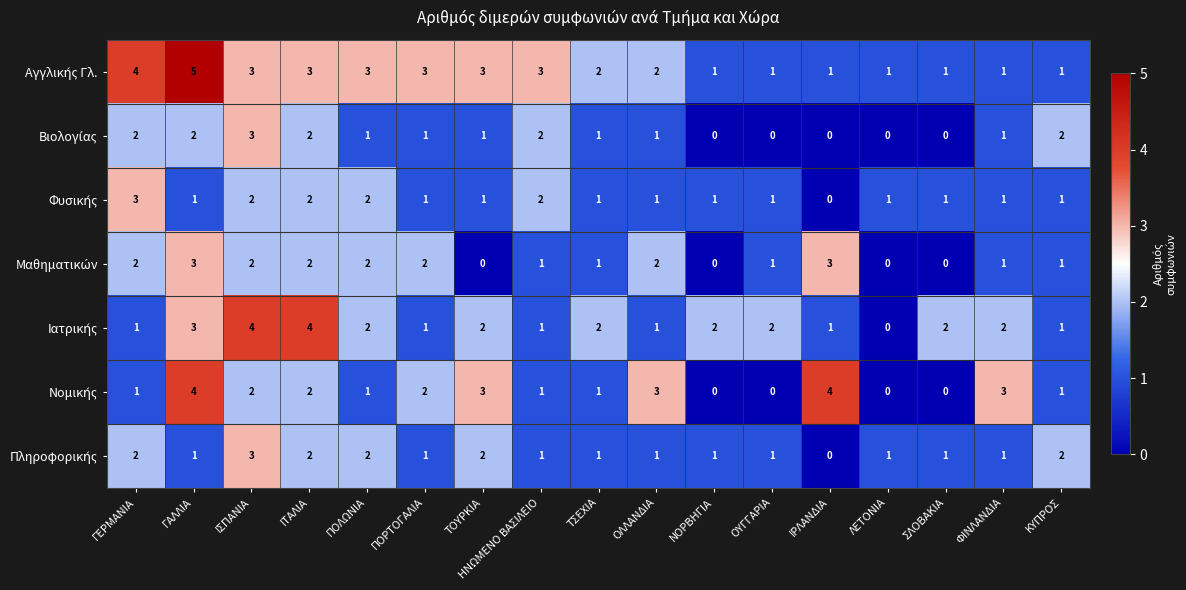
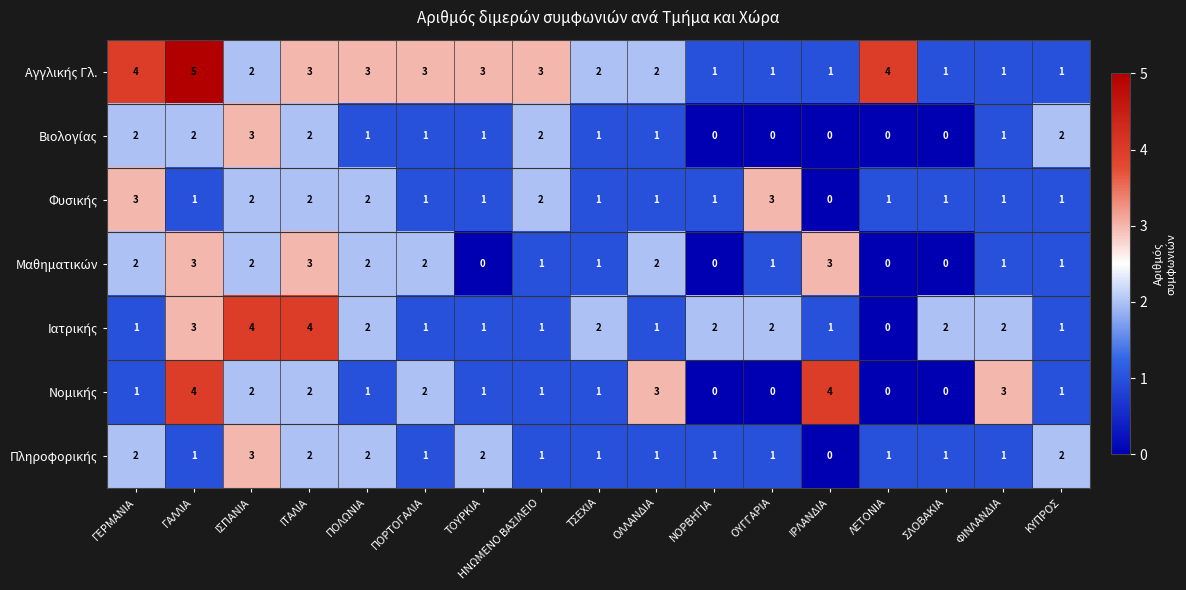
  {
    "Αγγλικής Γλ.": {
      "ΓΕΡΜΑΝΙΑ": 4,
      "ΓΑΛΛΙΑ": 5,
-     "ΙΣΠΑΝΙΑ": 3,
+     "ΙΣΠΑΝΙΑ": 2,
      "ΙΤΑΛΙΑ": 3,
      "ΠΟΛΩΝΙΑ": 3,
      "ΠΟΡΤΟΓΑΛΙΑ": 3,
      "ΤΟΥΡΚΙΑ": 3,
      "ΗΝΩΜΕΝΟ ΒΑΣΙΛΕΙΟ": 3,
      "ΤΣΕΧΙΑ": 2,
      "ΟΛΛΑΝΔΙΑ": 2,
      "ΝΟΡΒΗΓΙΑ": 1,
      "ΟΥΓΓΑΡΙΑ": 1,
      "ΙΡΛΑΝΔΙΑ": 1,
-     "ΛΕΤΟΝΙΑ": 1,
+     "ΛΕΤΟΝΙΑ": 4,
      "ΣΛΟΒΑΚΙΑ": 1,
      "ΦΙΝΛΑΝΔΙΑ": 1,
      "ΚΥΠΡΟΣ": 1
    },
    "Βιολογίας": {
      "ΓΕΡΜΑΝΙΑ": 2,
      "ΓΑΛΛΙΑ": 2,
      "ΙΣΠΑΝΙΑ": 3,
      "ΙΤΑΛΙΑ": 2,
      "ΠΟΛΩΝΙΑ": 1,
      "ΠΟΡΤΟΓΑΛΙΑ": 1,
      "ΤΟΥΡΚΙΑ": 1,
      "ΗΝΩΜΕΝΟ ΒΑΣΙΛΕΙΟ": 2,
      "ΤΣΕΧΙΑ": 1,
      "ΟΛΛΑΝΔΙΑ": 1,
      "ΝΟΡΒΗΓΙΑ": 0,
      "ΟΥΓΓΑΡΙΑ": 0,
      "ΙΡΛΑΝΔΙΑ": 0,
      "ΛΕΤΟΝΙΑ": 0,
      "ΣΛΟΒΑΚΙΑ": 0,
      "ΦΙΝΛΑΝΔΙΑ": 1,
      "ΚΥΠΡΟΣ": 2
    },
    "Φυσικής": {
      "ΓΕΡΜΑΝΙΑ": 3,
      "ΓΑΛΛΙΑ": 1,
      "ΙΣΠΑΝΙΑ": 2,
      "ΙΤΑΛΙΑ": 2,
      "ΠΟΛΩΝΙΑ": 2,
      "ΠΟΡΤΟΓΑΛΙΑ": 1,
      "ΤΟΥΡΚΙΑ": 1,
      "ΗΝΩΜΕΝΟ ΒΑΣΙΛΕΙΟ": 2,
      "ΤΣΕΧΙΑ": 1,
      "ΟΛΛΑΝΔΙΑ": 1,
      "ΝΟΡΒΗΓΙΑ": 1,
-     "ΟΥΓΓΑΡΙΑ": 1,
+     "ΟΥΓΓΑΡΙΑ": 3,
      "ΙΡΛΑΝΔΙΑ": 0,
      "ΛΕΤΟΝΙΑ": 1,
      "ΣΛΟΒΑΚΙΑ": 1,
      "ΦΙΝΛΑΝΔΙΑ": 1,
      "ΚΥΠΡΟΣ": 1
    },
    "Μαθηματικών": {
      "ΓΕΡΜΑΝΙΑ": 2,
      "ΓΑΛΛΙΑ": 3,
      "ΙΣΠΑΝΙΑ": 2,
-     "ΙΤΑΛΙΑ": 2,
+     "ΙΤΑΛΙΑ": 3,
      "ΠΟΛΩΝΙΑ": 2,
      "ΠΟΡΤΟΓΑΛΙΑ": 2,
      "ΤΟΥΡΚΙΑ": 0,
      "ΗΝΩΜΕΝΟ ΒΑΣΙΛΕΙΟ": 1,
      "ΤΣΕΧΙΑ": 1,
      "ΟΛΛΑΝΔΙΑ": 2,
      "ΝΟΡΒΗΓΙΑ": 0,
      "ΟΥΓΓΑΡΙΑ": 1,
      "ΙΡΛΑΝΔΙΑ": 3,
      "ΛΕΤΟΝΙΑ": 0,
      "ΣΛΟΒΑΚΙΑ": 0,
      "ΦΙΝΛΑΝΔΙΑ": 1,
      "ΚΥΠΡΟΣ": 1
    },
    "Ιατρικής": {
      "ΓΕΡΜΑΝΙΑ": 1,
      "ΓΑΛΛΙΑ": 3,
      "ΙΣΠΑΝΙΑ": 4,
      "ΙΤΑΛΙΑ": 4,
      "ΠΟΛΩΝΙΑ": 2,
      "ΠΟΡΤΟΓΑΛΙΑ": 1,
-     "ΤΟΥΡΚΙΑ": 2,
+     "ΤΟΥΡΚΙΑ": 1,
      "ΗΝΩΜΕΝΟ ΒΑΣΙΛΕΙΟ": 1,
      "ΤΣΕΧΙΑ": 2,
      "ΟΛΛΑΝΔΙΑ": 1,
      "ΝΟΡΒΗΓΙΑ": 2,
      "ΟΥΓΓΑΡΙΑ": 2,
      "ΙΡΛΑΝΔΙΑ": 1,
      "ΛΕΤΟΝΙΑ": 0,
      "ΣΛΟΒΑΚΙΑ": 2,
      "ΦΙΝΛΑΝΔΙΑ": 2,
      "ΚΥΠΡΟΣ": 1
    },
    "Νομικής": {
      "ΓΕΡΜΑΝΙΑ": 1,
      "ΓΑΛΛΙΑ": 4,
      "ΙΣΠΑΝΙΑ": 2,
      "ΙΤΑΛΙΑ": 2,
      "ΠΟΛΩΝΙΑ": 1,
      "ΠΟΡΤΟΓΑΛΙΑ": 2,
-     "ΤΟΥΡΚΙΑ": 3,
+     "ΤΟΥΡΚΙΑ": 1,
      "ΗΝΩΜΕΝΟ ΒΑΣΙΛΕΙΟ": 1,
      "ΤΣΕΧΙΑ": 1,
      "ΟΛΛΑΝΔΙΑ": 3,
      "ΝΟΡΒΗΓΙΑ": 0,
      "ΟΥΓΓΑΡΙΑ": 0,
      "ΙΡΛΑΝΔΙΑ": 4,
      "ΛΕΤΟΝΙΑ": 0,
      "ΣΛΟΒΑΚΙΑ": 0,
      "ΦΙΝΛΑΝΔΙΑ": 3,
      "ΚΥΠΡΟΣ": 1
    },
    "Πληροφορικής": {
      "ΓΕΡΜΑΝΙΑ": 2,
      "ΓΑΛΛΙΑ": 1,
      "ΙΣΠΑΝΙΑ": 3,
      "ΙΤΑΛΙΑ": 2,
      "ΠΟΛΩΝΙΑ": 2,
      "ΠΟΡΤΟΓΑΛΙΑ": 1,
      "ΤΟΥΡΚΙΑ": 2,
      "ΗΝΩΜΕΝΟ ΒΑΣΙΛΕΙΟ": 1,
      "ΤΣΕΧΙΑ": 1,
      "ΟΛΛΑΝΔΙΑ": 1,
      "ΝΟΡΒΗΓΙΑ": 1,
      "ΟΥΓΓΑΡΙΑ": 1,
      "ΙΡΛΑΝΔΙΑ": 0,
      "ΛΕΤΟΝΙΑ": 1,
      "ΣΛΟΒΑΚΙΑ": 1,
      "ΦΙΝΛΑΝΔΙΑ": 1,
      "ΚΥΠΡΟΣ": 2
    }
  }
